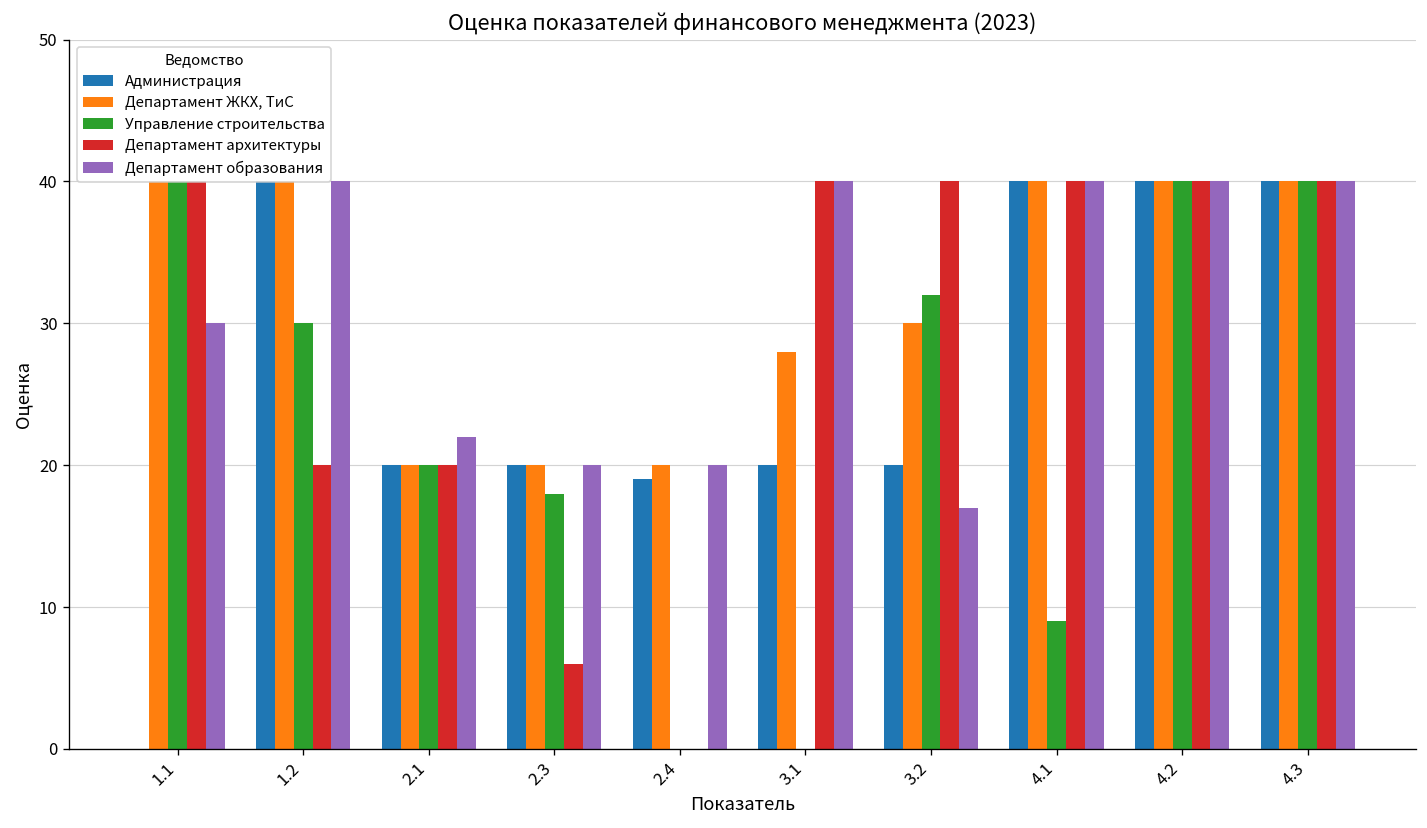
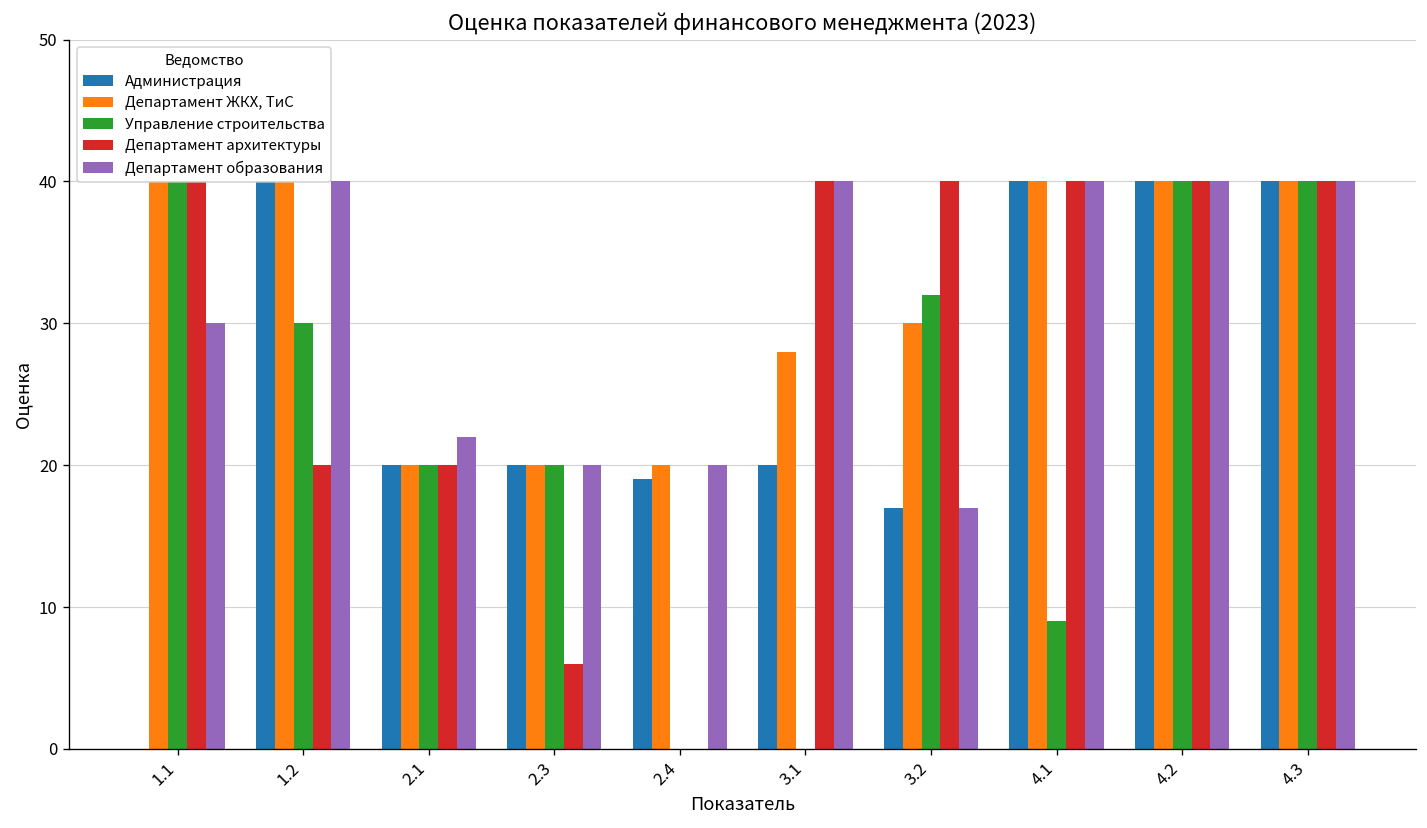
  {
    "Администрация": {
      "1.1": 0,
      "2.1": 20,
      "2.3": 20,
      "2.4": 19,
      "3.1": 20,
-     "3.2": 20,
+     "3.2": 17,
      "4.1": 40,
      "4.2": 40,
      "4.3": 40
    },
    "Департамент ЖКХ, ТиС": {
      "2.1": 20,
      "2.3": 20,
      "2.4": 20,
      "3.1": 28,
      "3.2": 30,
      "4.1": 40,
      "4.2": 40,
      "4.3": 40
    },
    "Управление строительства": {
      "1.2": 30,
      "2.1": 20,
-     "2.3": 18,
+     "2.3": 20,
      "2.4": 0,
      "3.1": 0,
      "3.2": 32,
      "4.1": 9,
      "4.2": 40,
      "4.3": 40
    },
    "Департамент архитектуры": {
      "1.2": 20,
      "2.1": 20,
      "2.3": 6,
      "2.4": 0,
      "3.1": 40,
      "3.2": 40,
      "4.1": 40,
      "4.2": 40,
      "4.3": 40
    },
    "Департамент образования": {
      "1.1": 30,
      "1.2": 40,
      "2.1": 22,
      "2.3": 20,
      "2.4": 20,
      "3.1": 40,
      "3.2": 17,
      "4.1": 40,
      "4.2": 40,
      "4.3": 40
    }
  }
